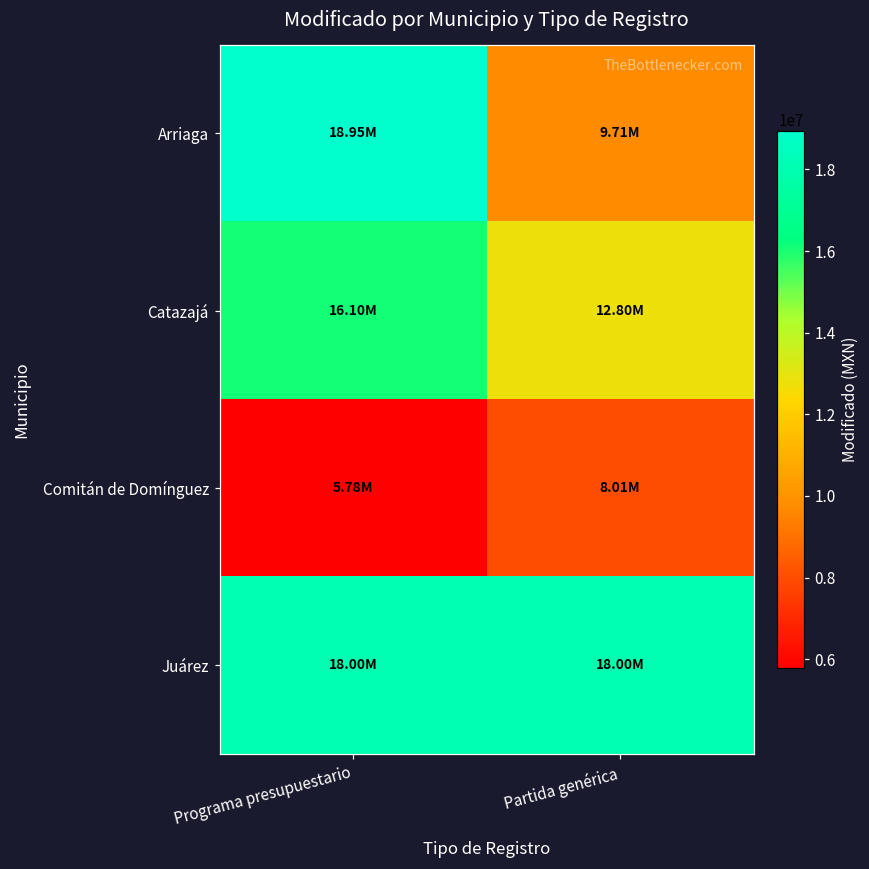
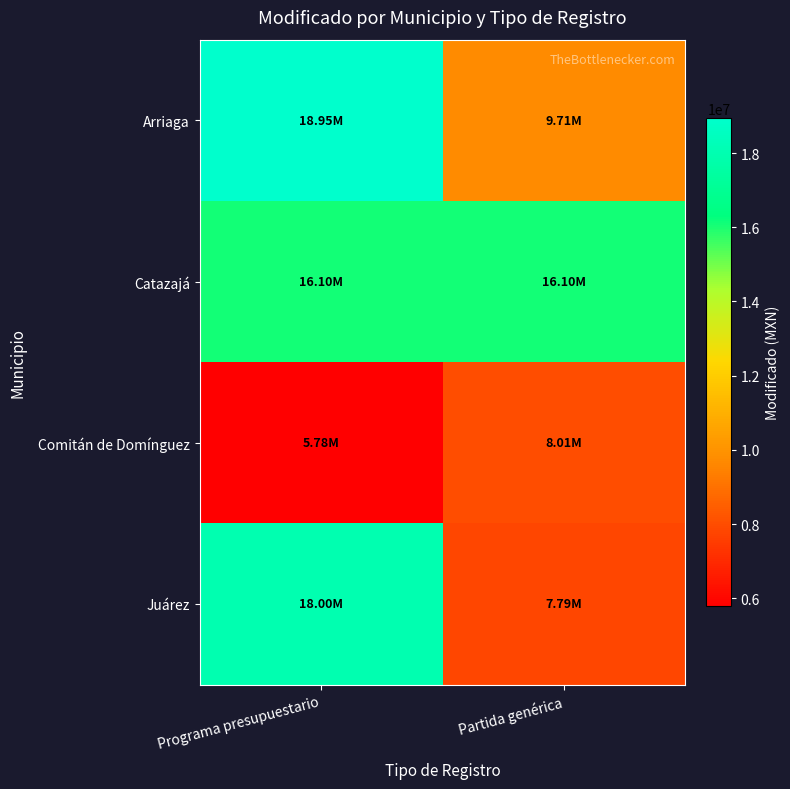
  {
    "Arriaga": {
      "Programa presupuestario": "18.95M"
    },
    "Catazajá": {
      "Programa presupuestario": "16.10M",
-     "Partida genérica": "12.80M"
+     "Partida genérica": "16.10M"
    },
    "Comitán de Domínguez": {
      "Programa presupuestario": "5.78M",
      "Partida genérica": "8.01M"
    },
    "Juárez": {
      "Programa presupuestario": "18.00M",
-     "Partida genérica": "18.00M"
+     "Partida genérica": "7.79M"
    }
  }
